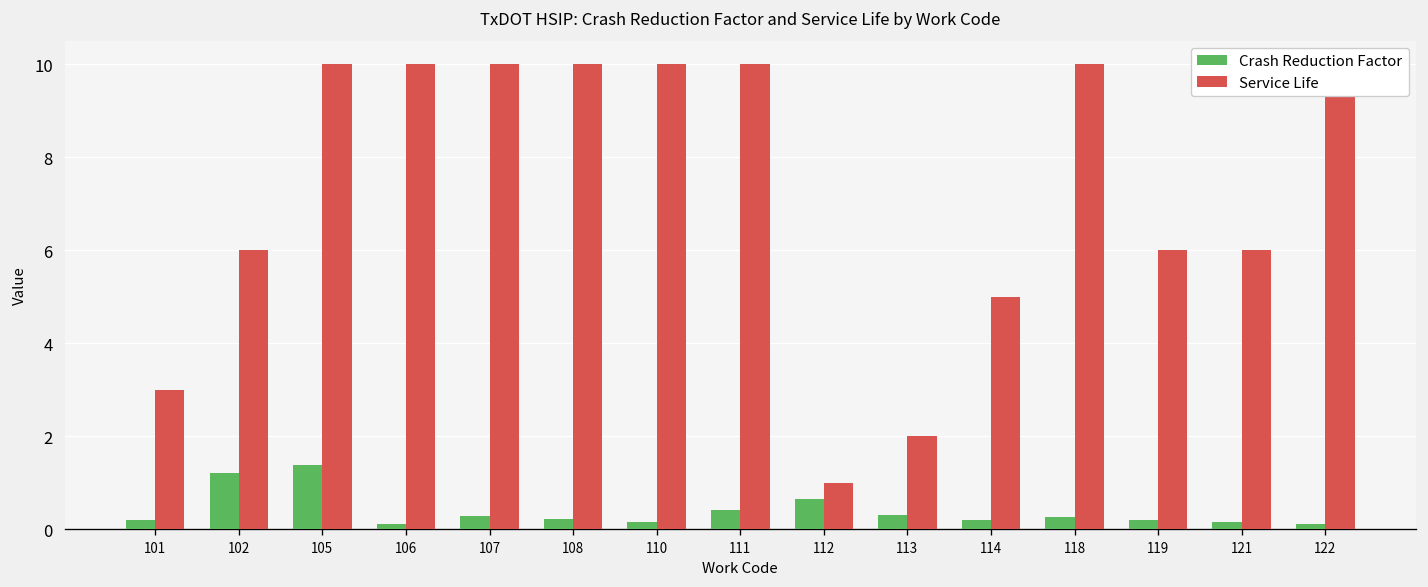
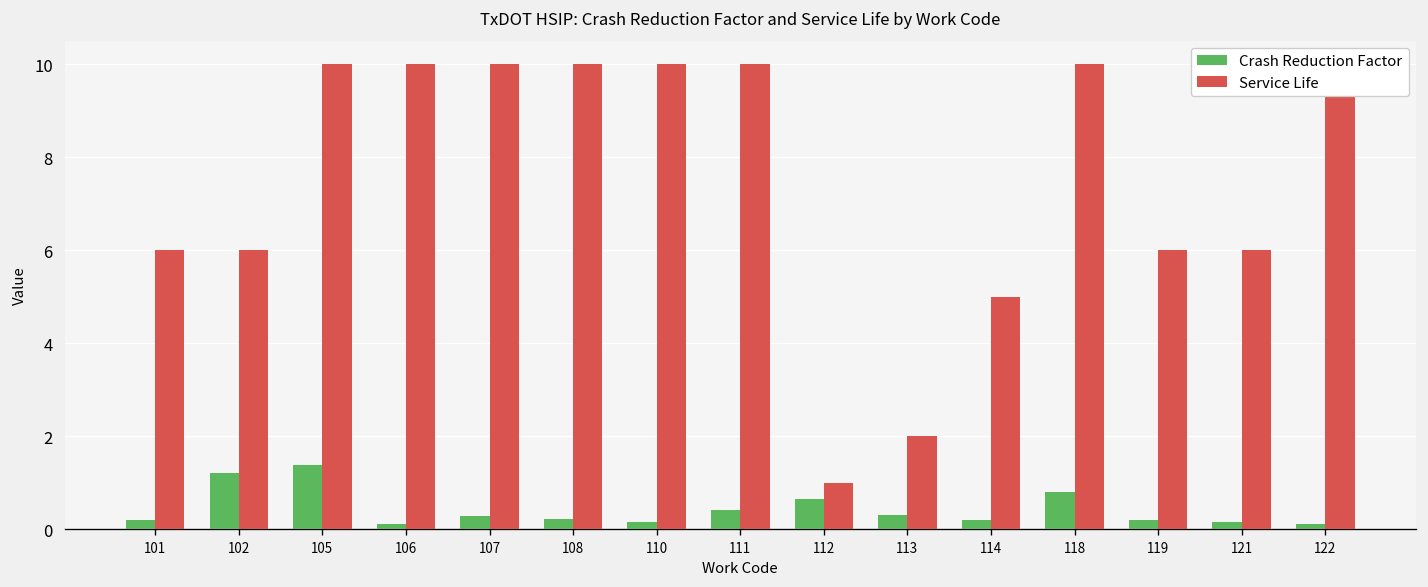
  {
    "Crash Reduction Factor": {
      "101": 0.2,
      "102": 1.2,
      "105": 1.4,
      "106": 0.1,
      "107": 0.3,
      "108": 0.2,
      "110": 0.2,
      "111": 0.4,
      "112": 0.7,
      "113": 0.3,
      "114": 0.2,
-     "118": 0.3,
+     "118": 0.8,
      "119": 0.2,
      "121": 0.2,
      "122": 0.1
    },
    "Service Life": {
-     "101": 3,
+     "101": 6,
      "102": 6,
      "105": 10,
      "106": 10,
      "107": 10,
      "108": 10,
      "110": 10,
      "111": 10,
      "112": 1,
      "113": 2,
      "114": 5,
      "118": 10,
      "119": 6,
      "121": 6
    }
  }
